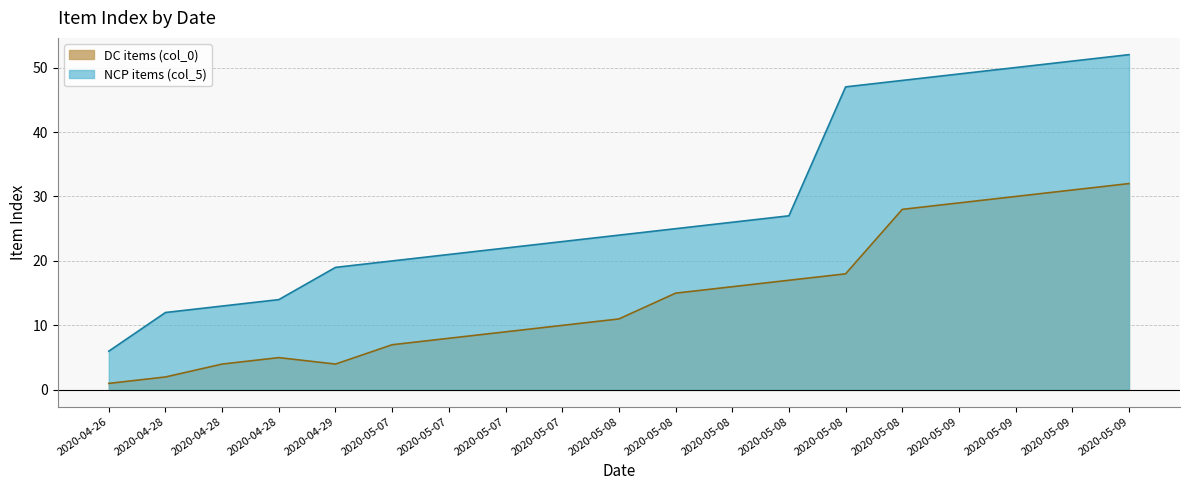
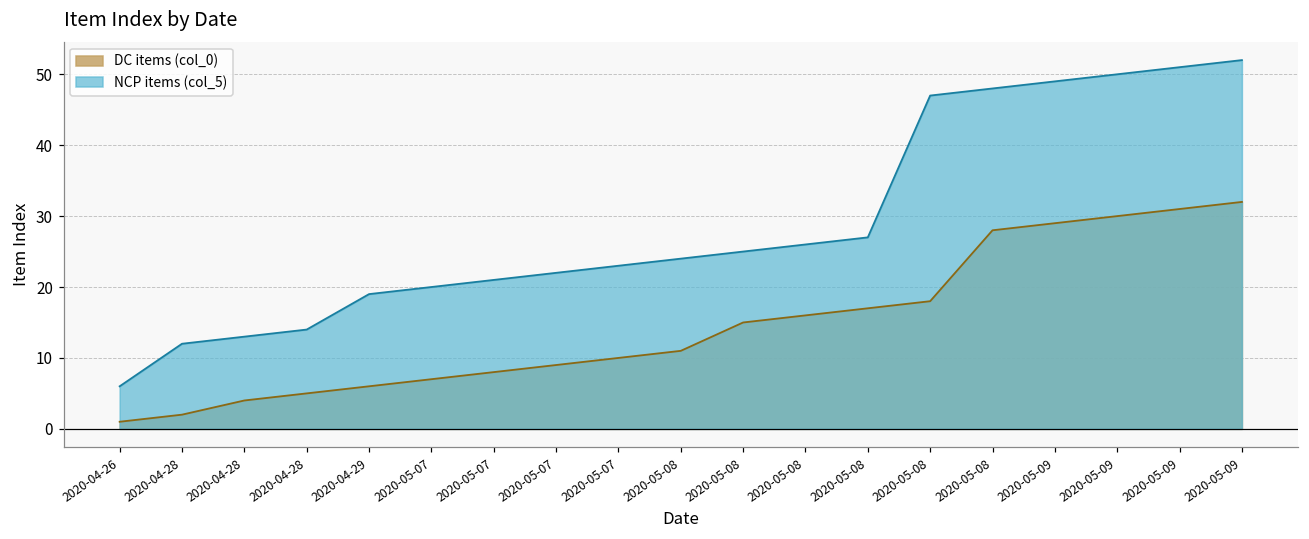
  {
    "DC items (col_0)": {
      "2020-04-26": 1,
-     "2020-04-29": 4
+     "2020-04-29": 6
    },
    "NCP items (col_5)": {
      "2020-04-26": 6,
      "2020-04-29": 19
    }
  }
